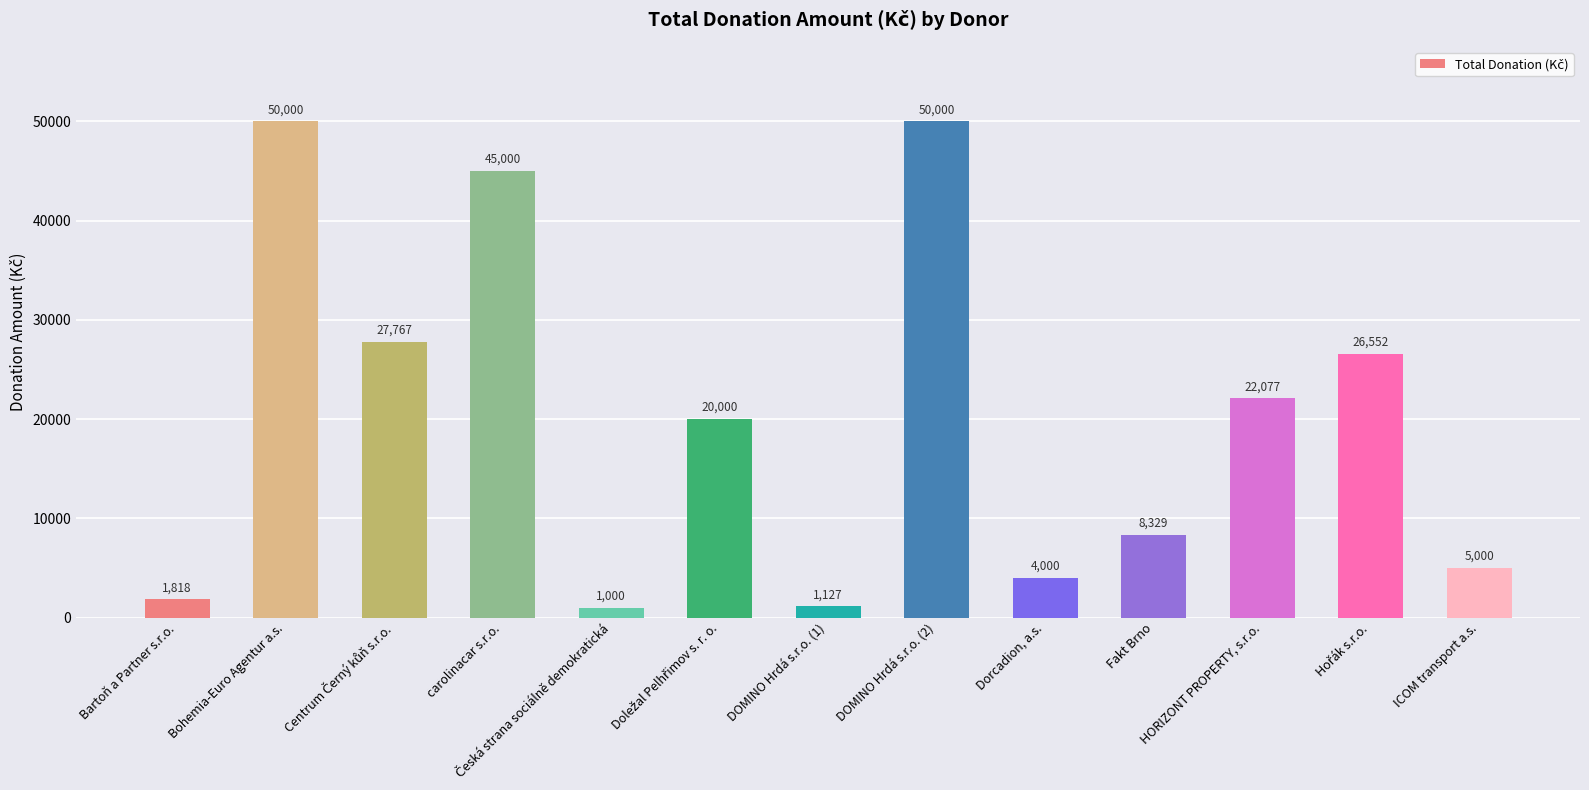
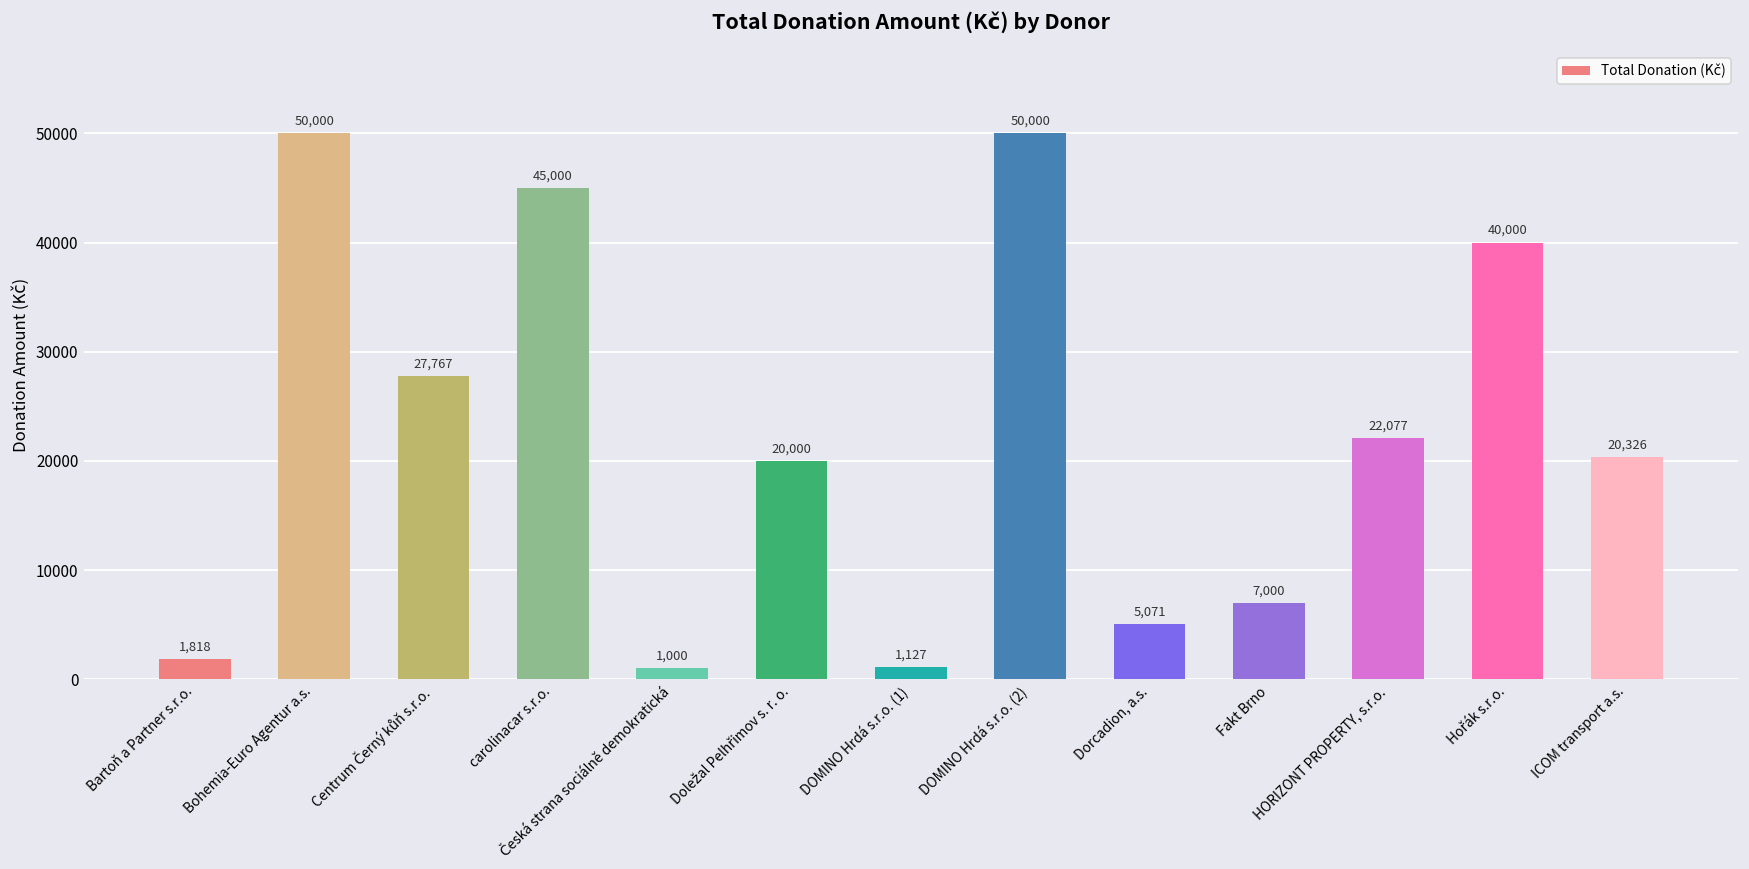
  {
    "Bartoň a Partner s.r.o.": "1,818",
    "Bohemia-Euro Agentur a.s.": "50,000",
    "Centrum Černý kůň s.r.o.": "27,767",
    "carolinacar s.r.o.": "45,000",
    "Česká strana sociálně demokratická": "1,000",
    "Doležal Pelhřimov s. r. o.": "20,000",
    "DOMINO Hrdá s.r.o. (1)": "1,127",
    "DOMINO Hrdá s.r.o. (2)": "50,000",
-   "Dorcadion, a.s.": "4,000",
-   "Fakt Brno": "8,329",
+   "Dorcadion, a.s.": "5,071",
+   "Fakt Brno": "7,000",
    "HORIZONT PROPERTY, s.r.o.": "22,077",
-   "Hořák s.r.o.": "26,552",
-   "ICOM transport a.s.": "5,000"
+   "Hořák s.r.o.": "40,000",
+   "ICOM transport a.s.": "20,326"
  }
